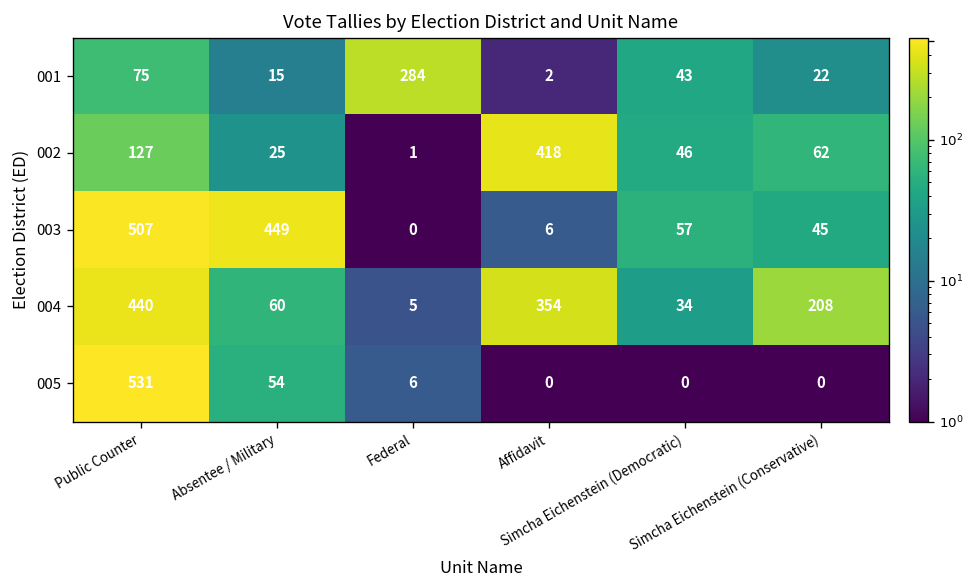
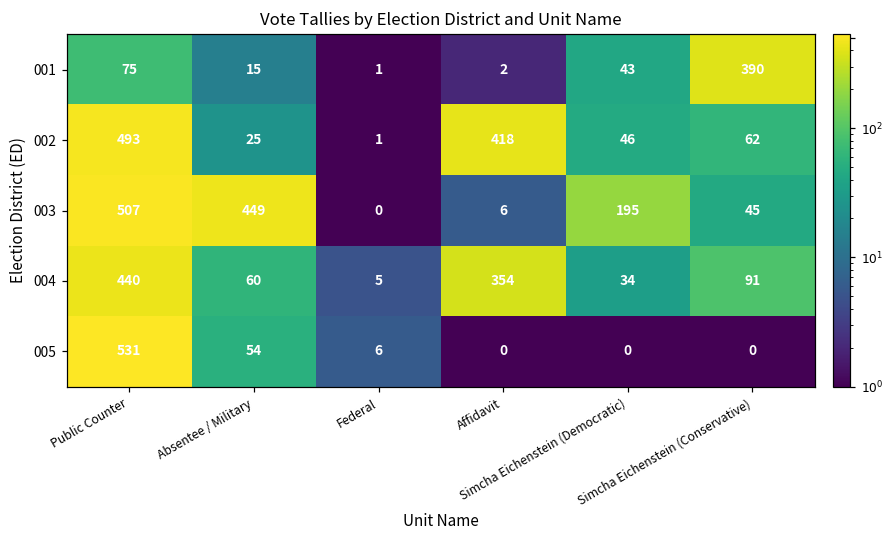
  {
    "001": {
      "Public Counter": 75,
      "Absentee / Military": 15,
-     "Federal": 284,
+     "Federal": 1,
      "Affidavit": 2,
      "Simcha Eichenstein (Democratic)": 43,
-     "Simcha Eichenstein (Conservative)": 22
+     "Simcha Eichenstein (Conservative)": 390
    },
    "002": {
-     "Public Counter": 127,
+     "Public Counter": 493,
      "Absentee / Military": 25,
      "Federal": 1,
      "Affidavit": 418,
      "Simcha Eichenstein (Democratic)": 46,
      "Simcha Eichenstein (Conservative)": 62
    },
    "003": {
      "Public Counter": 507,
      "Absentee / Military": 449,
      "Federal": 0,
      "Affidavit": 6,
-     "Simcha Eichenstein (Democratic)": 57,
+     "Simcha Eichenstein (Democratic)": 195,
      "Simcha Eichenstein (Conservative)": 45
    },
    "004": {
      "Public Counter": 440,
      "Absentee / Military": 60,
      "Federal": 5,
      "Affidavit": 354,
      "Simcha Eichenstein (Democratic)": 34,
-     "Simcha Eichenstein (Conservative)": 208
+     "Simcha Eichenstein (Conservative)": 91
    },
    "005": {
      "Public Counter": 531,
      "Absentee / Military": 54,
      "Federal": 6,
      "Affidavit": 0,
      "Simcha Eichenstein (Democratic)": 0,
      "Simcha Eichenstein (Conservative)": 0
    }
  }
